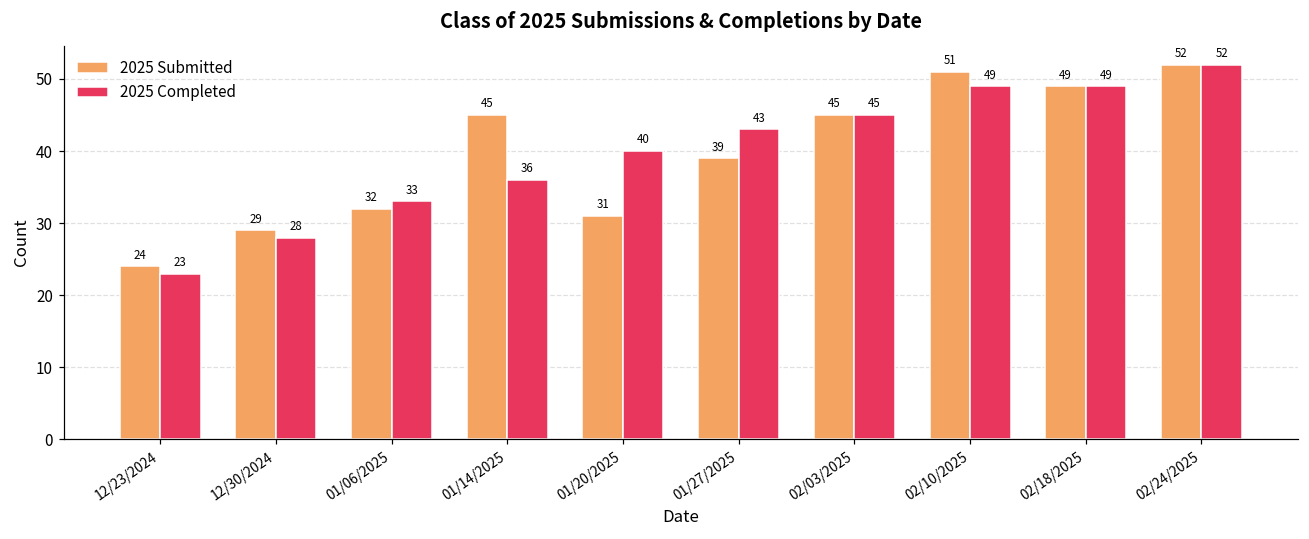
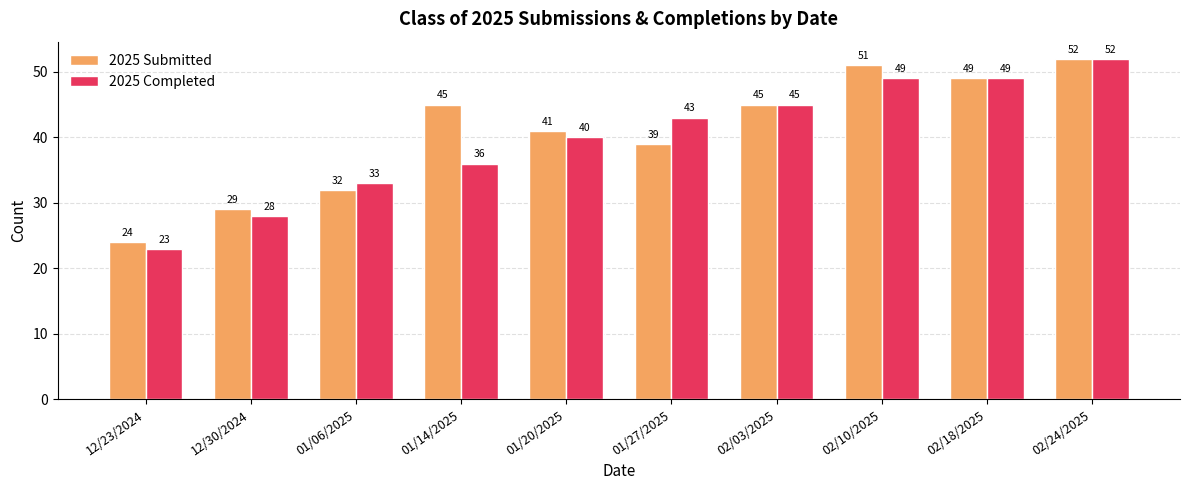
  {
    "2025 Submitted": {
      "12/23/2024": 24,
      "12/30/2024": 29,
      "01/06/2025": 32,
      "01/14/2025": 45,
-     "01/20/2025": 31,
+     "01/20/2025": 41,
      "01/27/2025": 39,
      "02/03/2025": 45,
      "02/10/2025": 51,
      "02/18/2025": 49,
      "02/24/2025": 52
    },
    "2025 Completed": {
      "12/23/2024": 23,
      "12/30/2024": 28,
      "01/06/2025": 33,
      "01/14/2025": 36,
      "01/20/2025": 40,
      "01/27/2025": 43,
      "02/03/2025": 45,
      "02/10/2025": 49,
      "02/18/2025": 49,
      "02/24/2025": 52
    }
  }
